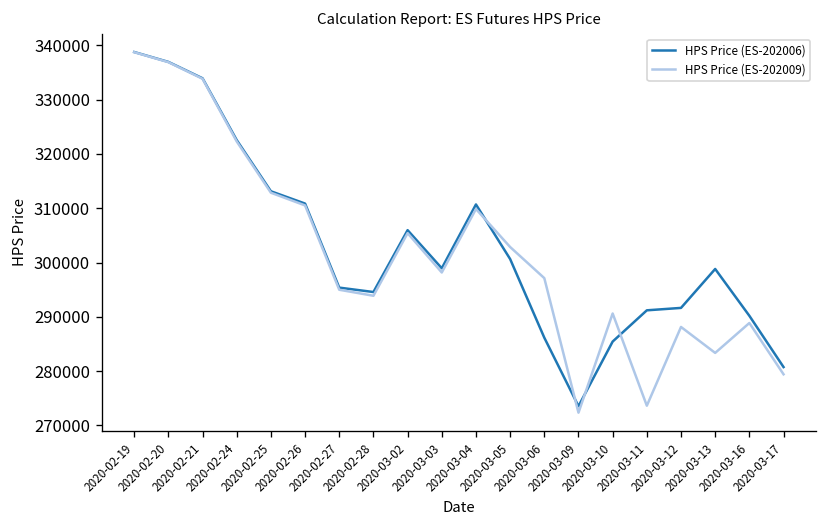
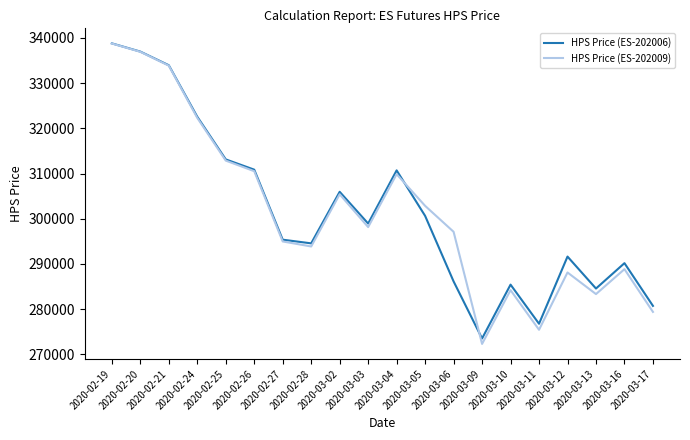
  {
    "HPS Price (ES-202006)": {
      "2020-02-28": 295000,
      "2020-03-03": 299000,
      "2020-03-04": 311000,
      "2020-03-05": 301000,
      "2020-03-06": 286000,
      "2020-03-09": 274000,
      "2020-03-10": 285000,
-     "2020-03-11": 291000,
+     "2020-03-11": 277000,
      "2020-03-12": 292000,
-     "2020-03-13": 299000,
+     "2020-03-13": 285000,
      "2020-03-16": 290000,
      "2020-03-17": 281000
    },
    "HPS Price (ES-202009)": {
      "2020-02-28": 294000,
      "2020-03-03": 298000,
      "2020-03-04": 310000,
      "2020-03-05": 303000,
      "2020-03-06": 297000,
      "2020-03-09": 272000,
-     "2020-03-10": 291000,
-     "2020-03-11": 274000,
+     "2020-03-10": 284000,
+     "2020-03-11": 275000,
      "2020-03-12": 288000,
      "2020-03-13": 283000,
      "2020-03-16": 289000,
      "2020-03-17": 279000
    }
  }
